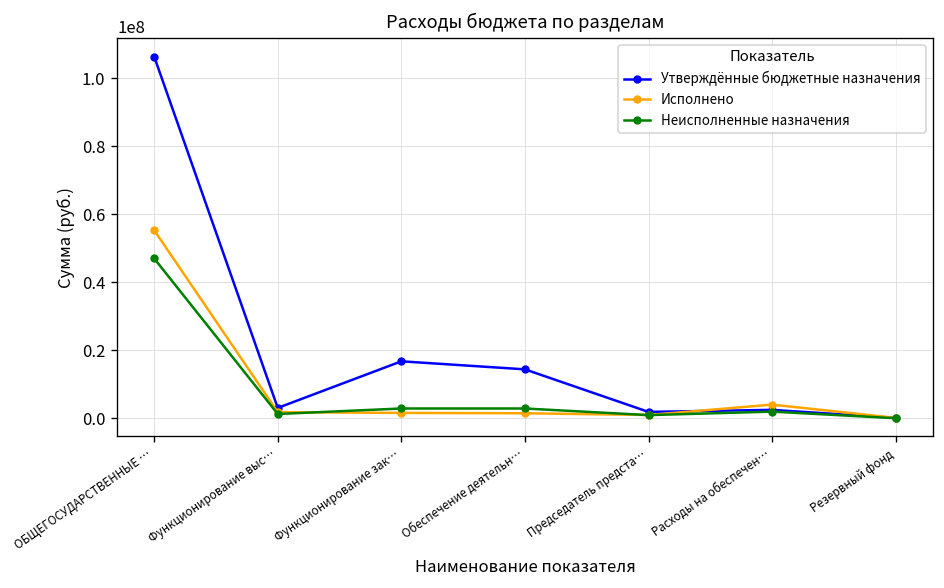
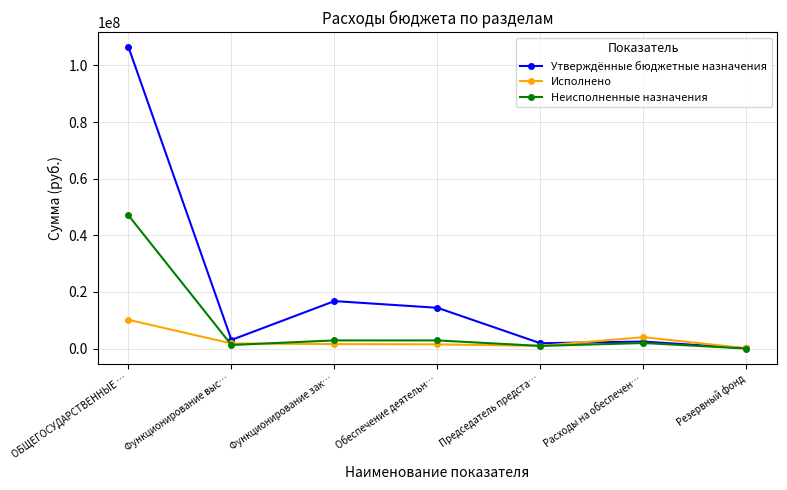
  {
    "Утверждённые бюджетные назначения": {
      "ОБЩЕГОСУДАРСТВЕННЫЕ …": 106000000,
      "Функционирование выс…": 3000000,
      "Функционирование зак…": 17000000,
      "Обеспечение деятельн…": 14000000,
      "Председатель предста…": 2000000
    },
    "Исполнено": {
-     "ОБЩЕГОСУДАРСТВЕННЫЕ …": 55000000,
+     "ОБЩЕГОСУДАРСТВЕННЫЕ …": 10000000,
      "Функционирование зак…": 2000000,
      "Обеспечение деятельн…": 1000000,
      "Расходы на обеспечен…": 4000000
    },
    "Неисполненные назначения": {
      "ОБЩЕГОСУДАРСТВЕННЫЕ …": 47000000,
      "Функционирование зак…": 3000000,
      "Обеспечение деятельн…": 3000000
    }
  }
